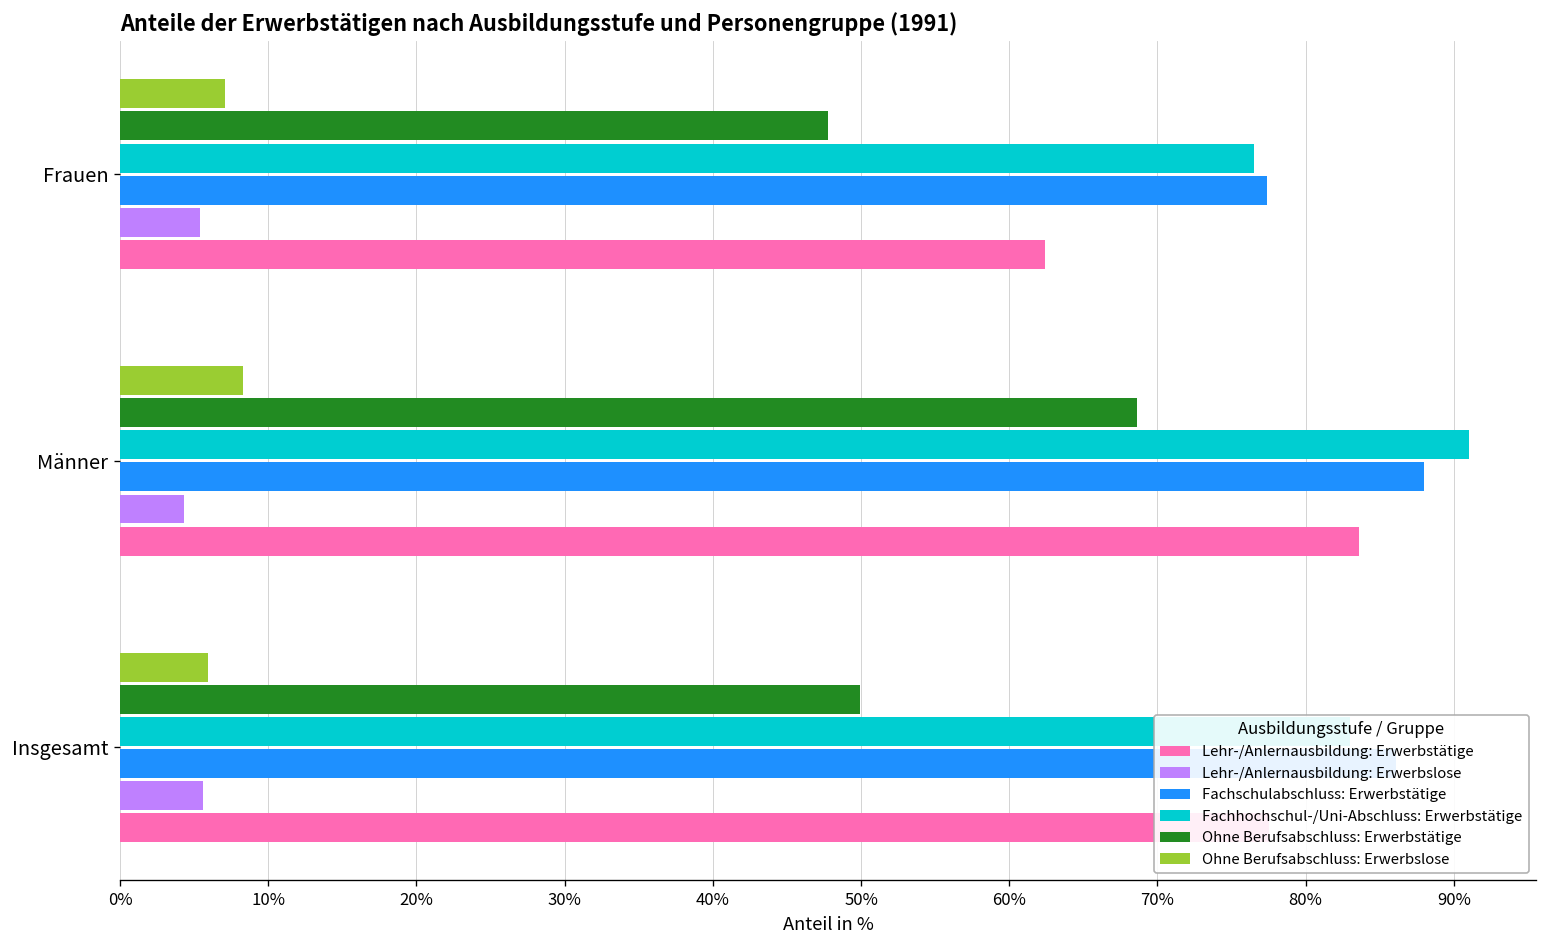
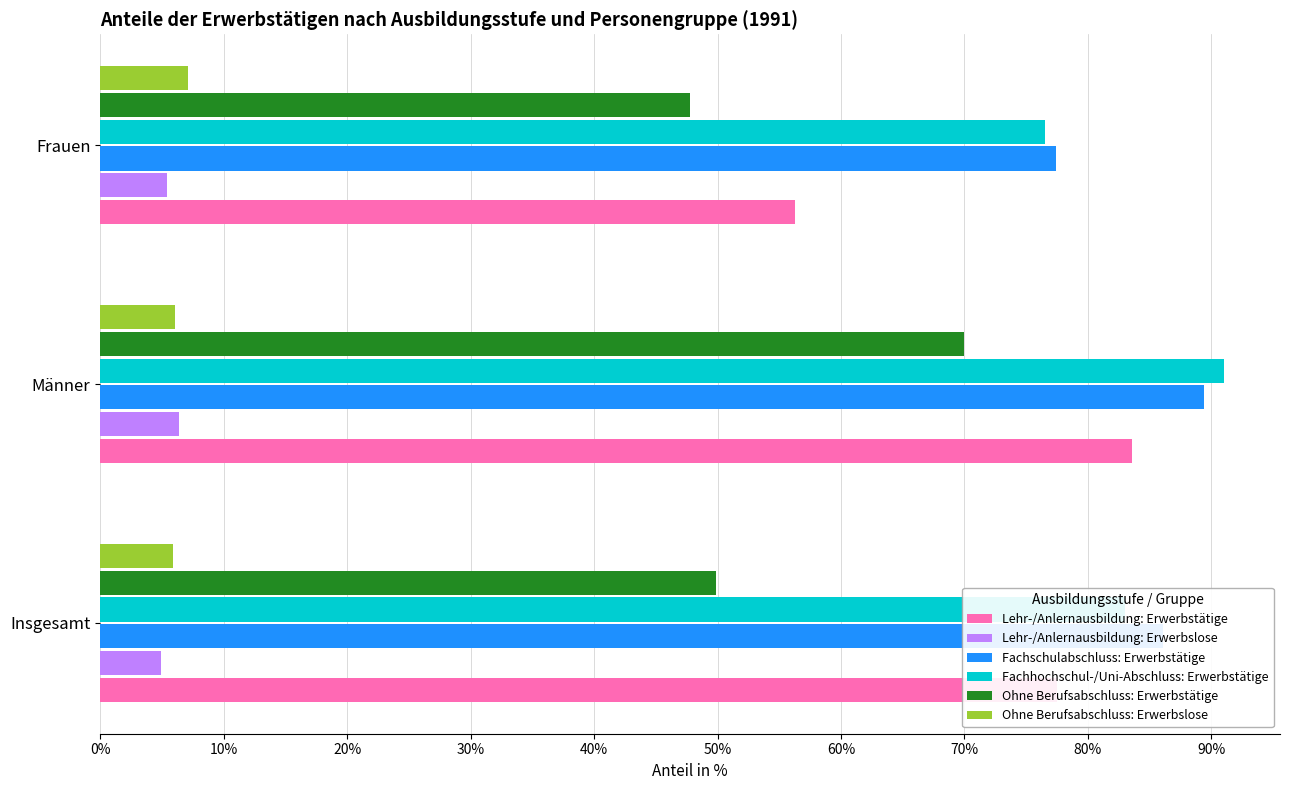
  {
    "Lehr-/Anlernausbildung: Erwerbstätige": {
-     "Frauen": "62.4%",
+     "Frauen": "56.3%",
      "Männer": "83.6%"
    },
    "Lehr-/Anlernausbildung: Erwerbslose": {
      "Frauen": "5.4%",
-     "Männer": "4.3%",
-     "Insgesamt": "5.6%"
+     "Männer": "6.4%",
+     "Insgesamt": "4.9%"
    },
    "Fachschulabschluss: Erwerbstätige": {
      "Frauen": "77.4%",
-     "Männer": "88.0%"
+     "Männer": "89.4%"
    },
    "Fachhochschul-/Uni-Abschluss: Erwerbstätige": {
      "Frauen": "76.5%",
      "Männer": "91.0%"
    },
    "Ohne Berufsabschluss: Erwerbstätige": {
      "Frauen": "47.8%",
-     "Männer": "68.6%",
+     "Männer": "70.0%",
      "Insgesamt": "49.9%"
    },
    "Ohne Berufsabschluss: Erwerbslose": {
      "Frauen": "7.1%",
-     "Männer": "8.3%",
+     "Männer": "6.1%",
      "Insgesamt": "5.9%"
    }
  }
